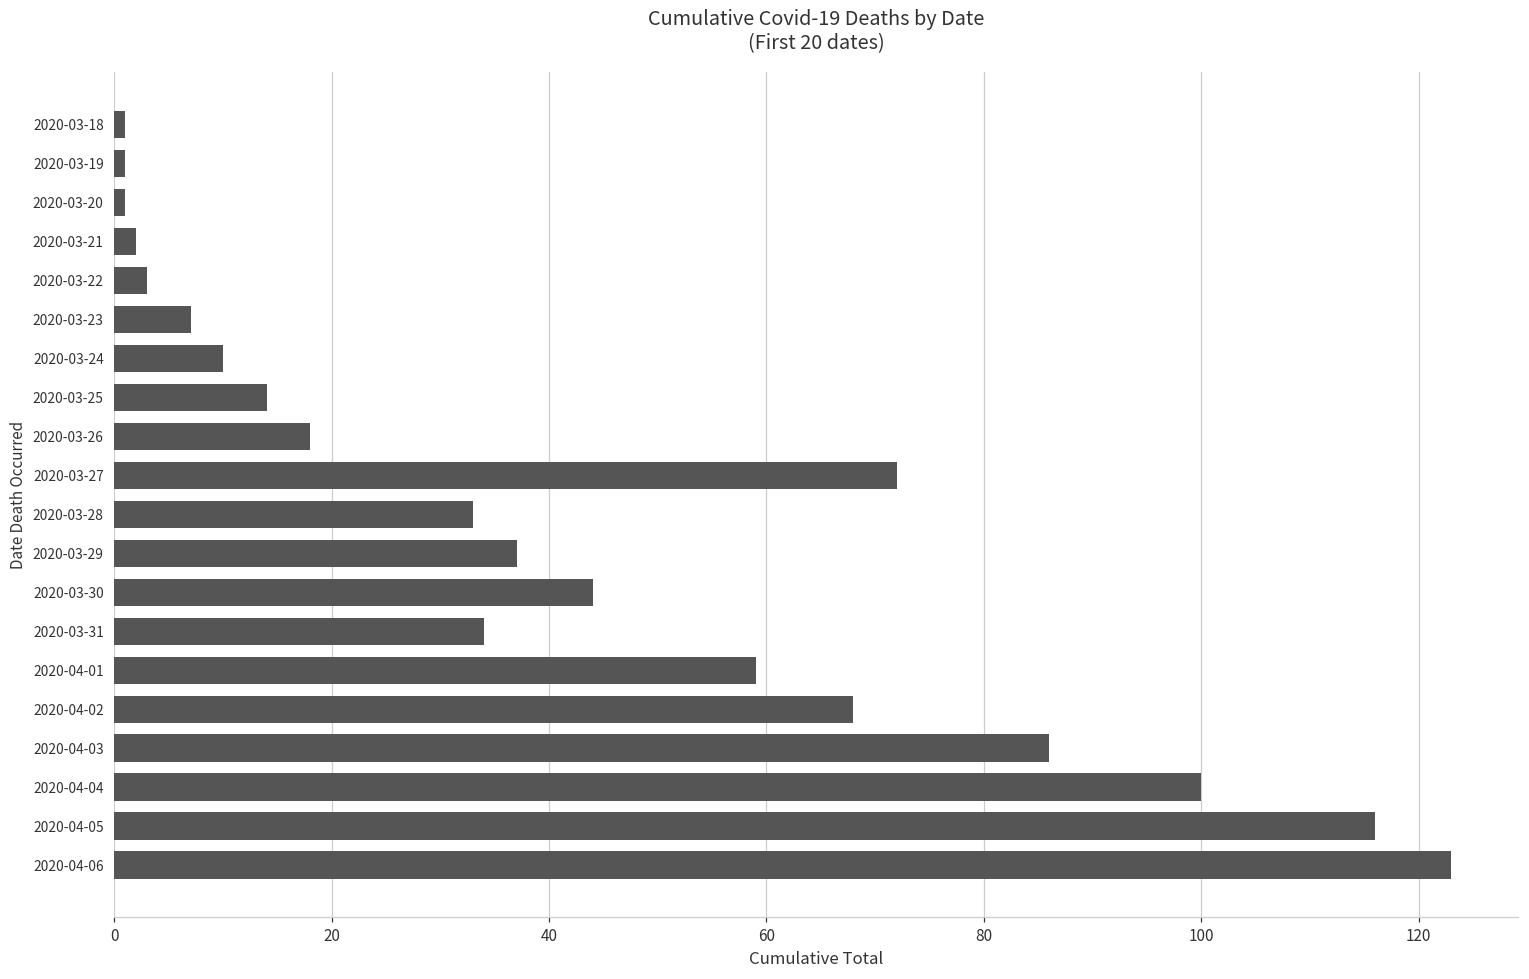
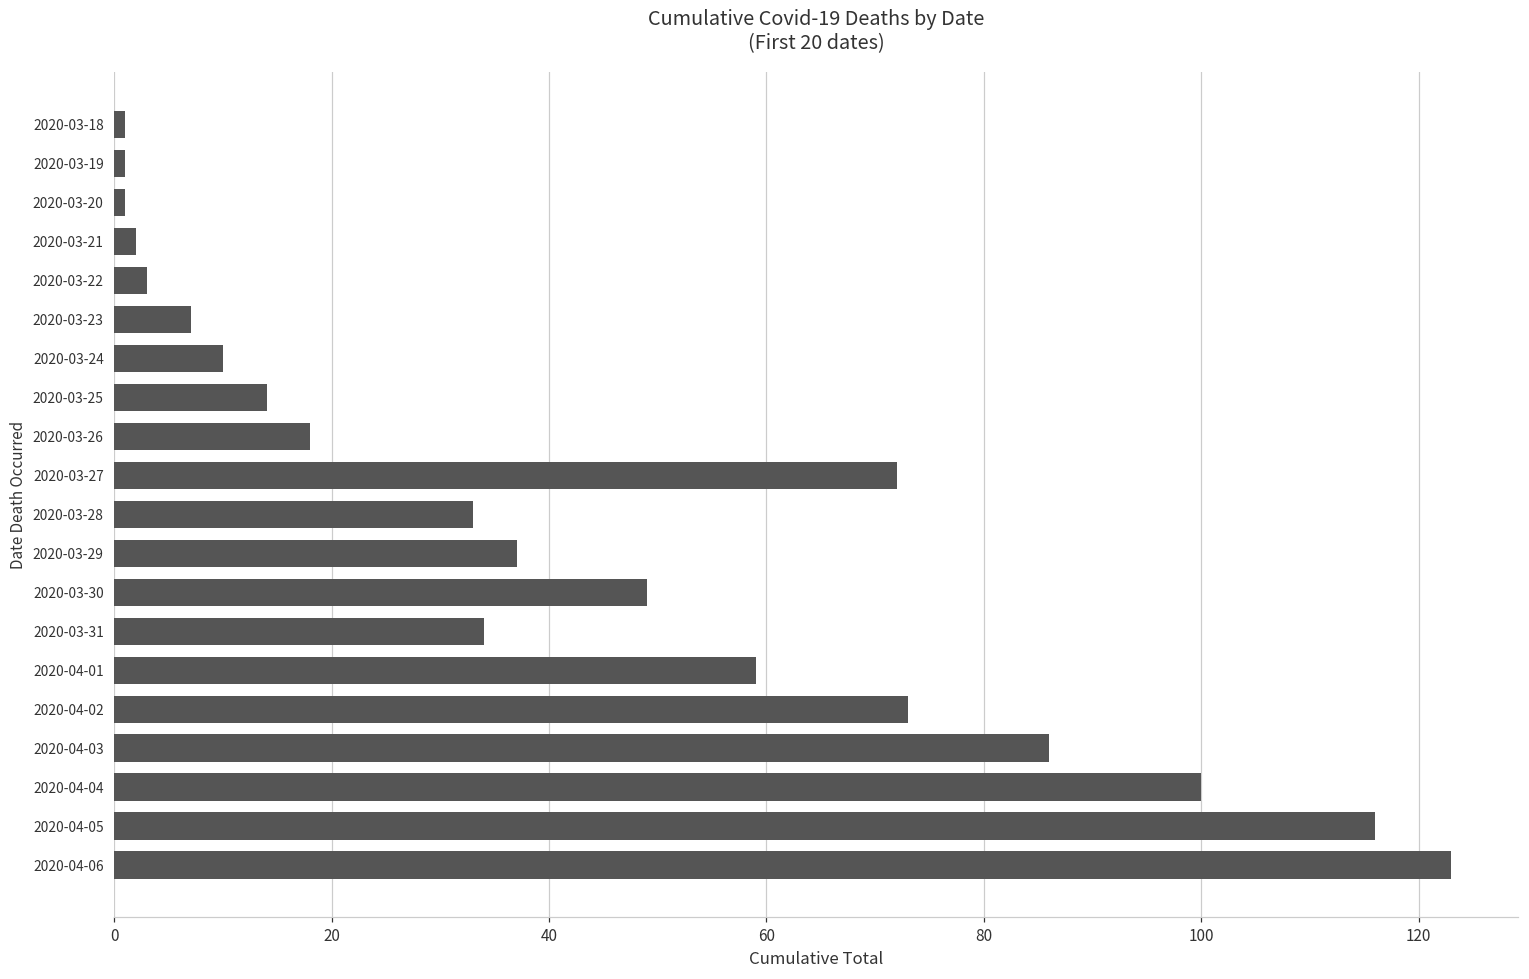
  {
    "2020-03-18": 1,
    "2020-03-19": 1,
    "2020-03-20": 1,
    "2020-03-21": 2,
    "2020-03-22": 3,
    "2020-03-23": 7,
    "2020-03-24": 10,
    "2020-03-25": 14,
    "2020-03-26": 18,
    "2020-03-27": 72,
    "2020-03-28": 33,
    "2020-03-29": 37,
-   "2020-03-30": 44,
+   "2020-03-30": 49,
    "2020-03-31": 34,
    "2020-04-01": 59,
-   "2020-04-02": 68,
+   "2020-04-02": 73,
    "2020-04-03": 86,
    "2020-04-04": 100,
    "2020-04-05": 116,
    "2020-04-06": 123
  }
